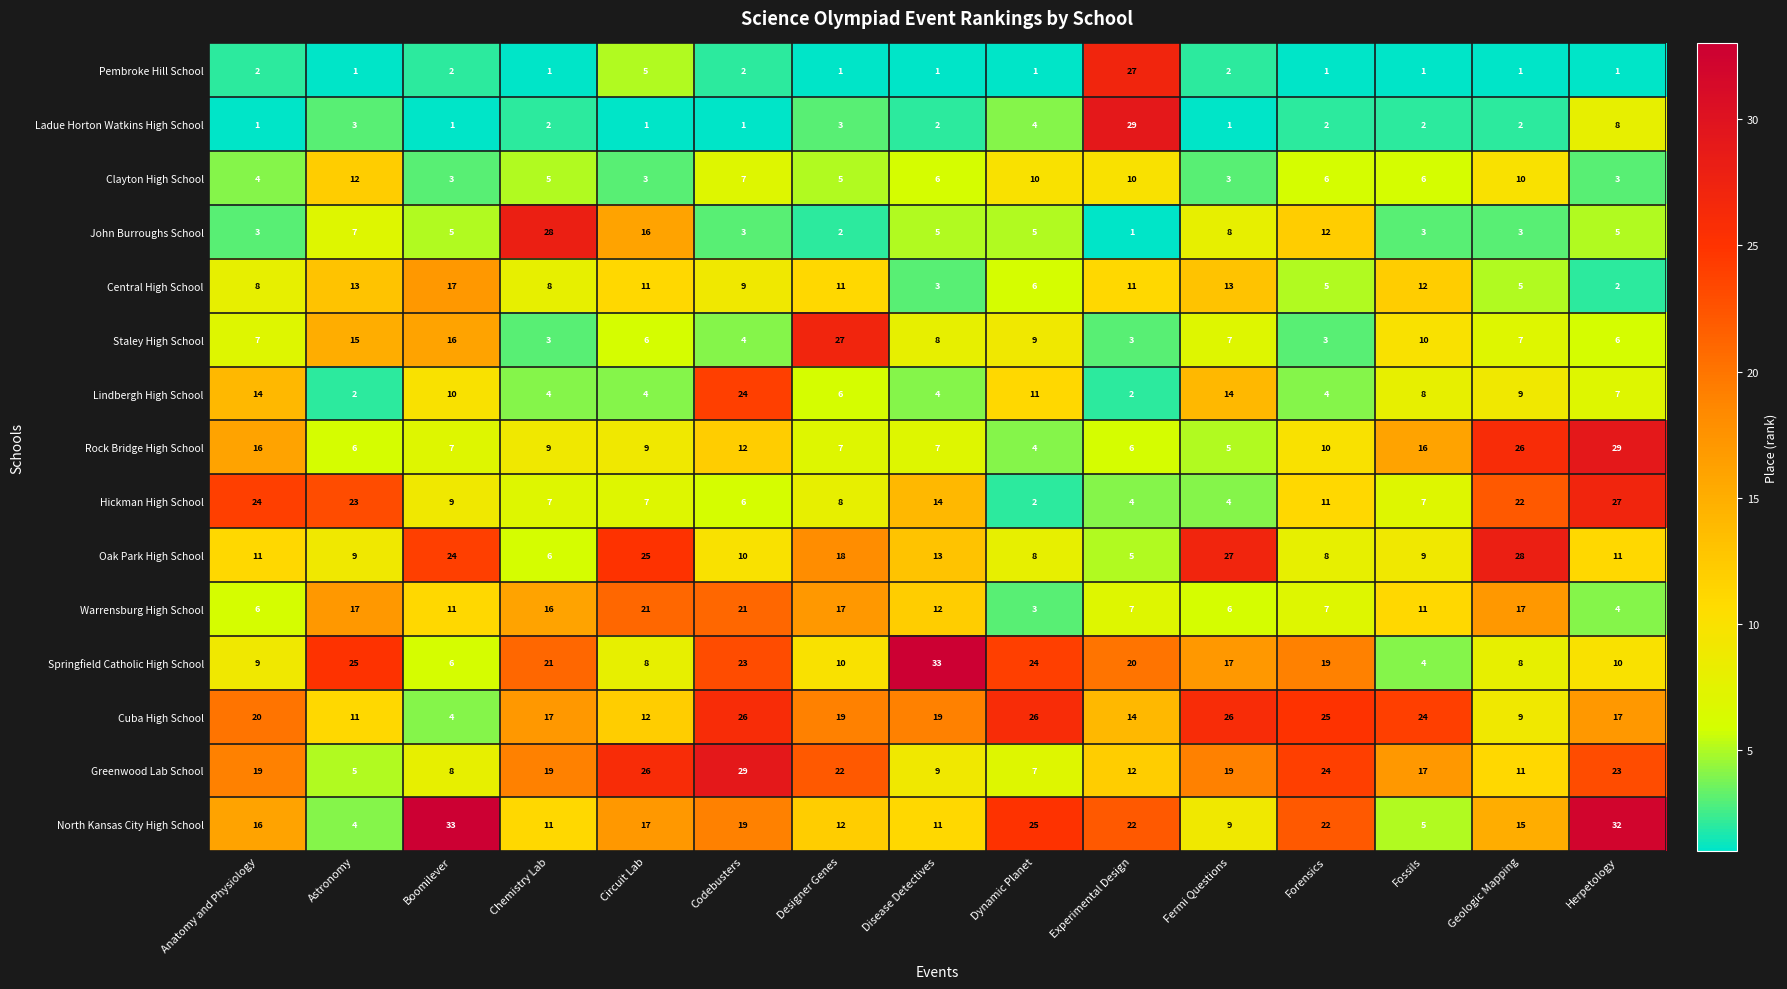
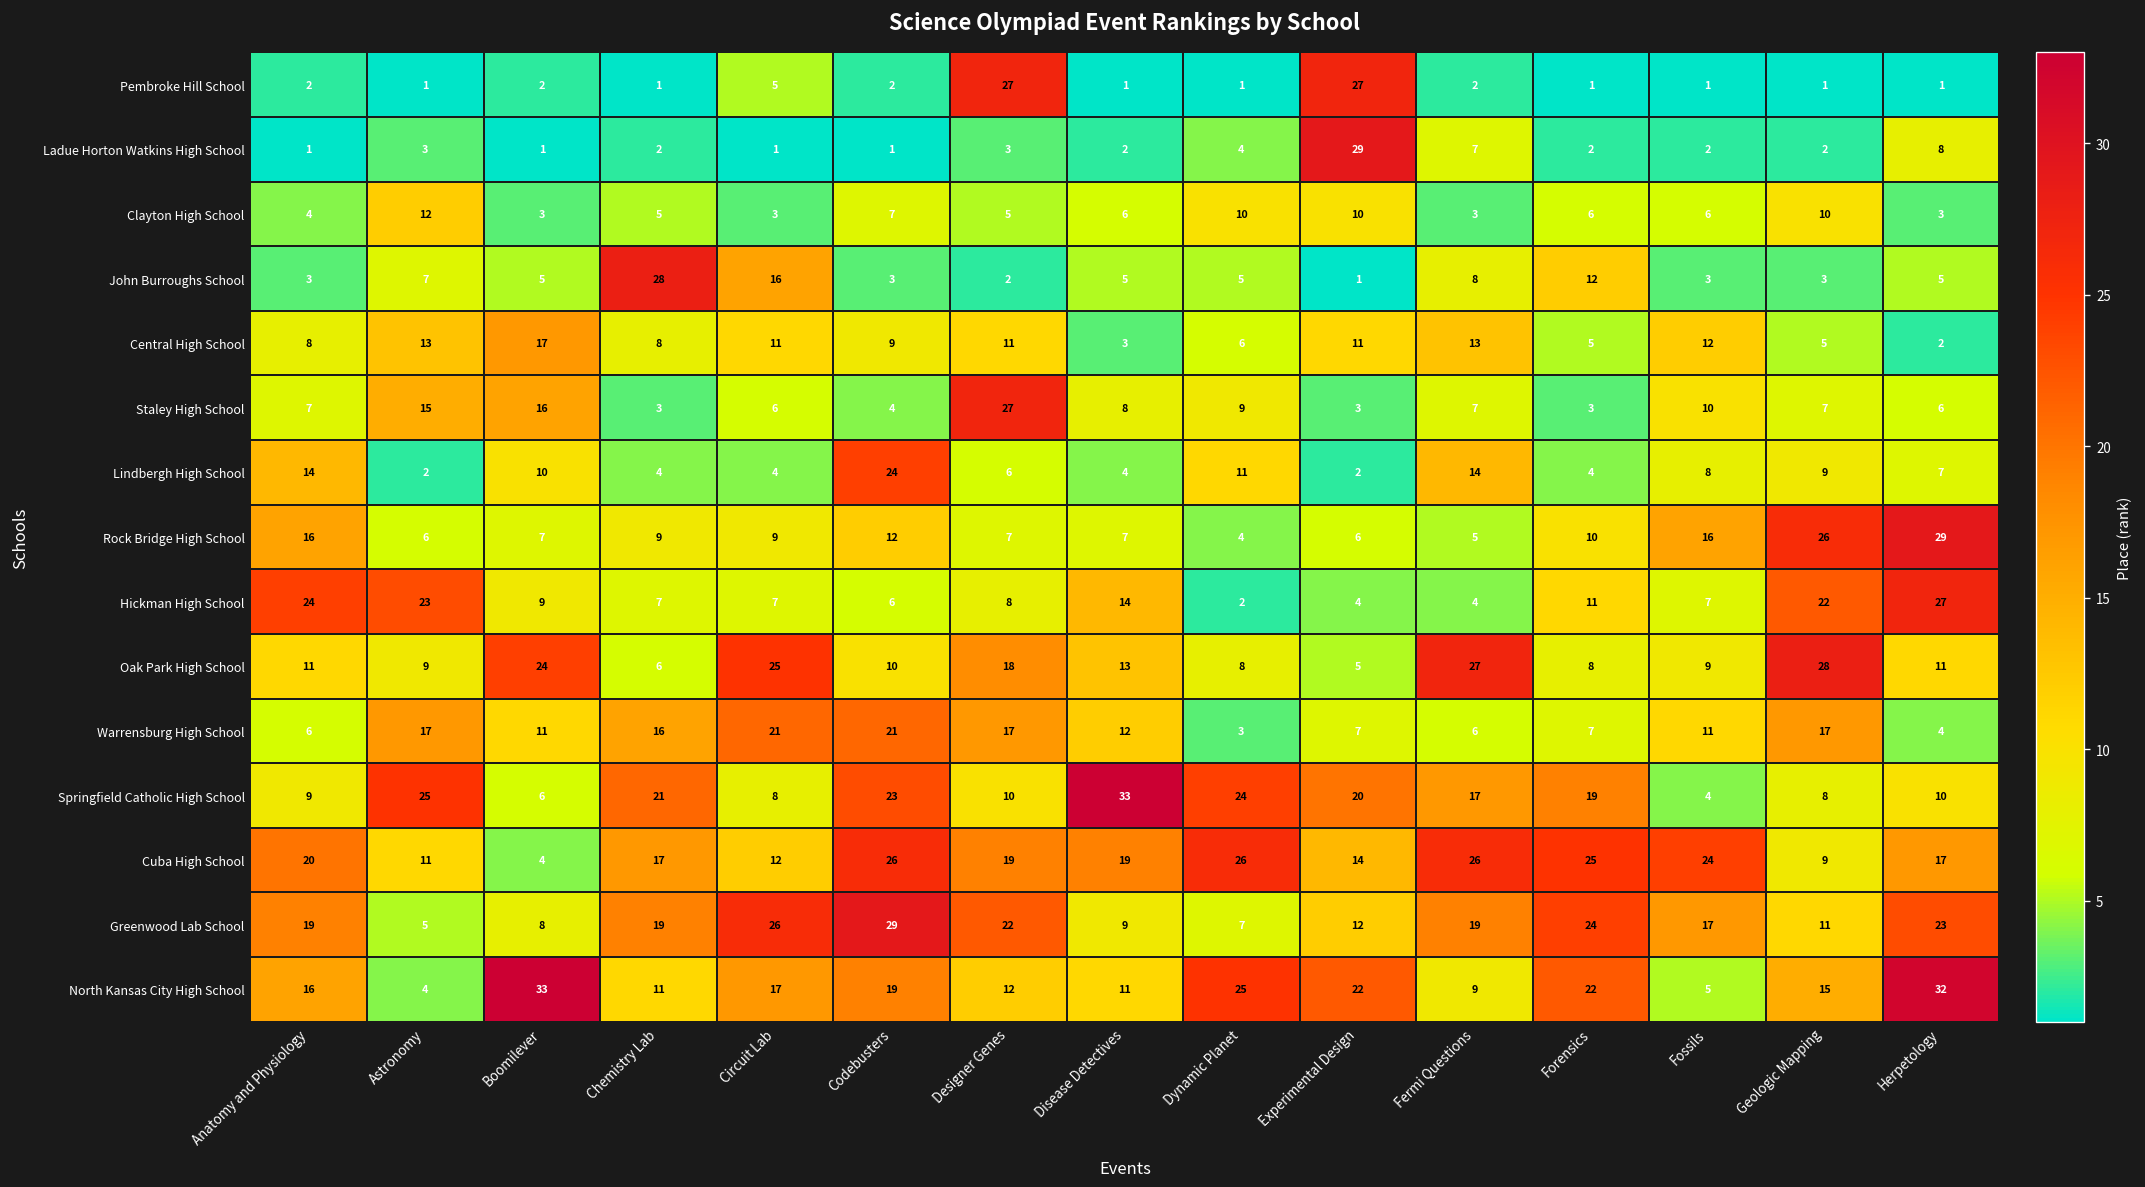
  {
    "Pembroke Hill School": {
      "Anatomy and Physiology": 2,
      "Astronomy": 1,
      "Boomilever": 2,
      "Chemistry Lab": 1,
      "Circuit Lab": 5,
      "Codebusters": 2,
-     "Designer Genes": 1,
+     "Designer Genes": 27,
      "Disease Detectives": 1,
      "Dynamic Planet": 1,
      "Experimental Design": 27,
      "Fermi Questions": 2,
      "Forensics": 1,
      "Fossils": 1,
      "Geologic Mapping": 1,
      "Herpetology": 1
    },
    "Ladue Horton Watkins High School": {
      "Anatomy and Physiology": 1,
      "Astronomy": 3,
      "Boomilever": 1,
      "Chemistry Lab": 2,
      "Circuit Lab": 1,
      "Codebusters": 1,
      "Designer Genes": 3,
      "Disease Detectives": 2,
      "Dynamic Planet": 4,
      "Experimental Design": 29,
-     "Fermi Questions": 1,
+     "Fermi Questions": 7,
      "Forensics": 2,
      "Fossils": 2,
      "Geologic Mapping": 2,
      "Herpetology": 8
    }
  }
